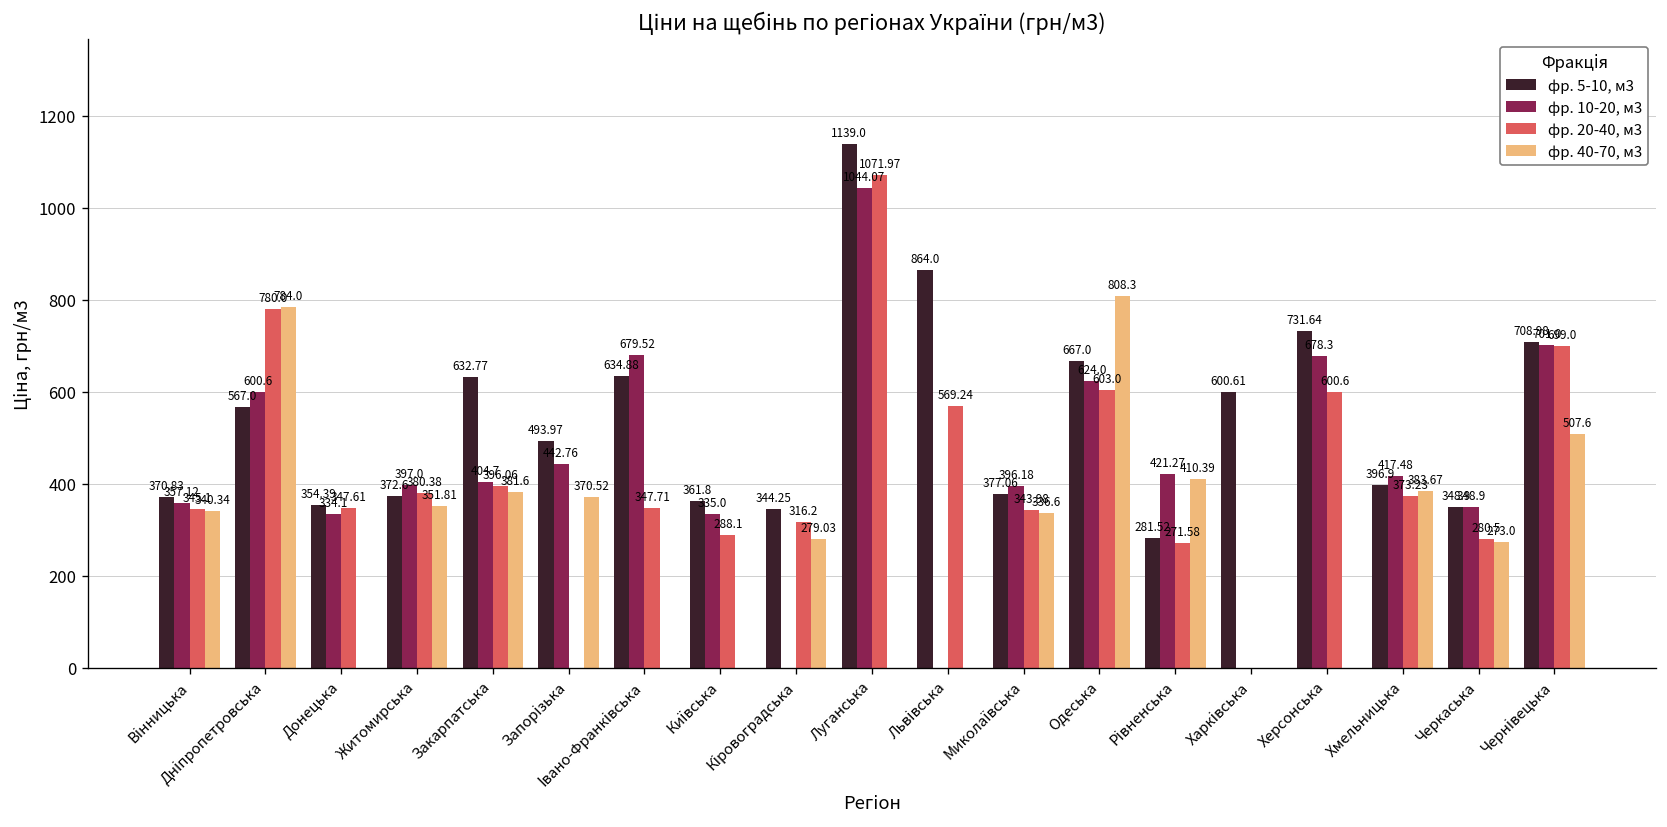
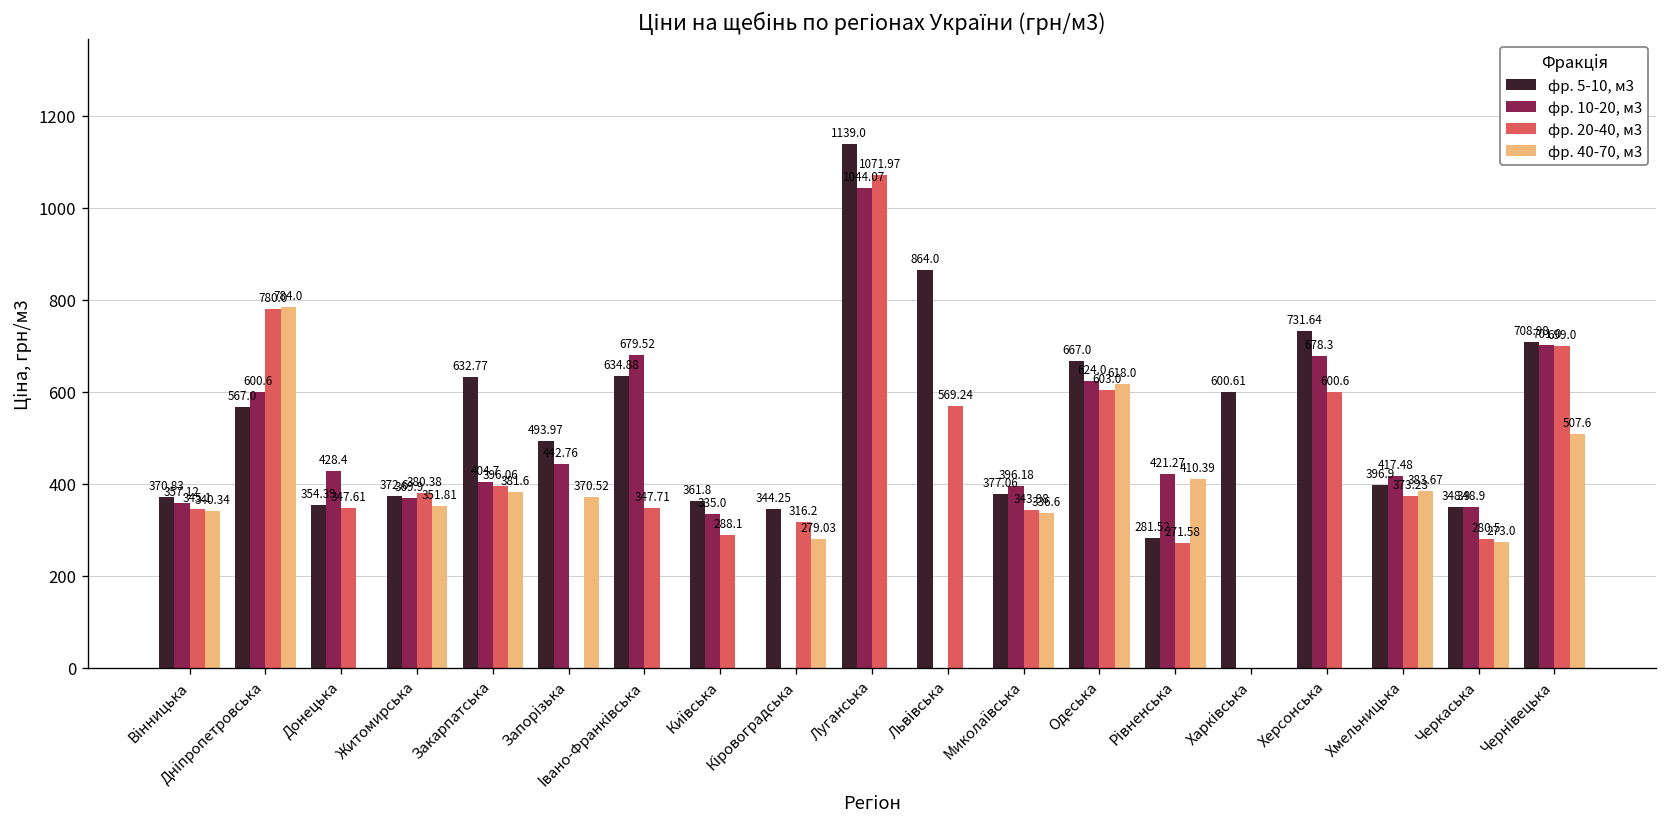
  {
    "фр. 5-10, м3": {
      "Дніпропетровська": 567.0,
      "Донецька": 354.39,
      "Житомирська": 372.6,
      "Закарпатська": 632.77,
      "Запорізька": 493.97,
      "Івано-Франківська": 634.88,
      "Київська": 361.8,
      "Кіровоградська": 344.25,
      "Луганська": 1139.0,
      "Львівська": 864.0,
      "Одеська": 667.0,
      "Рівненська": 281.52,
      "Харківська": 600.61,
      "Херсонська": 731.64,
      "Хмельницька": 396.9
    },
    "фр. 10-20, м3": {
      "Дніпропетровська": 600.6,
-     "Донецька": 334.1,
-     "Житомирська": 397.0,
+     "Донецька": 428.4,
+     "Житомирська": 369.9,
      "Запорізька": 442.76,
      "Івано-Франківська": 679.52,
      "Київська": 335.0,
      "Луганська": 1044.07,
      "Одеська": 624.0,
      "Рівненська": 421.27,
      "Херсонська": 678.3,
      "Хмельницька": 417.48
    },
    "фр. 20-40, м3": {
      "Івано-Франківська": 347.71,
      "Київська": 288.1,
      "Кіровоградська": 316.2,
      "Луганська": 1071.97,
      "Львівська": 569.24,
      "Одеська": 603.0,
      "Рівненська": 271.58,
      "Херсонська": 600.6
    },
    "фр. 40-70, м3": {
      "Житомирська": 351.81,
      "Запорізька": 370.52,
      "Кіровоградська": 279.03,
-     "Одеська": 808.3,
+     "Одеська": 618.0,
      "Рівненська": 410.39,
      "Чернівецька": 507.6
    }
  }
